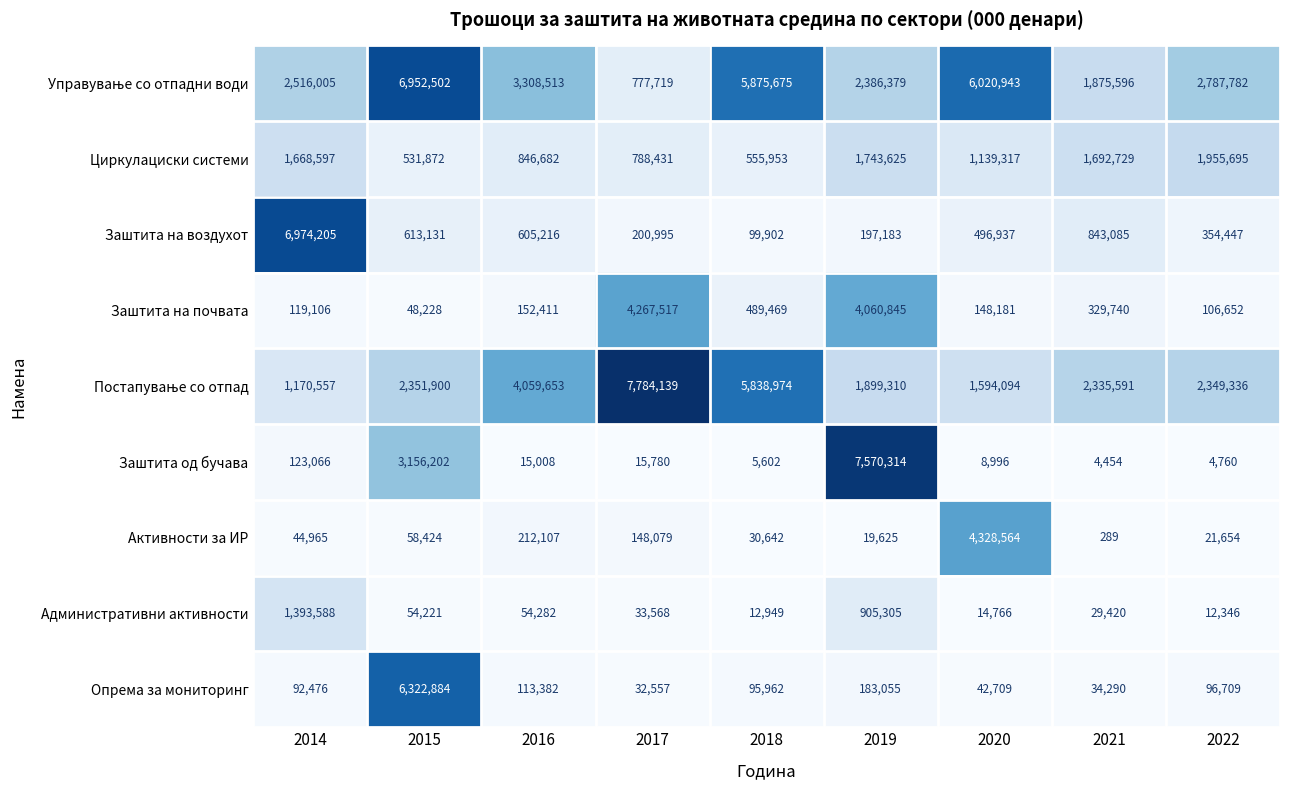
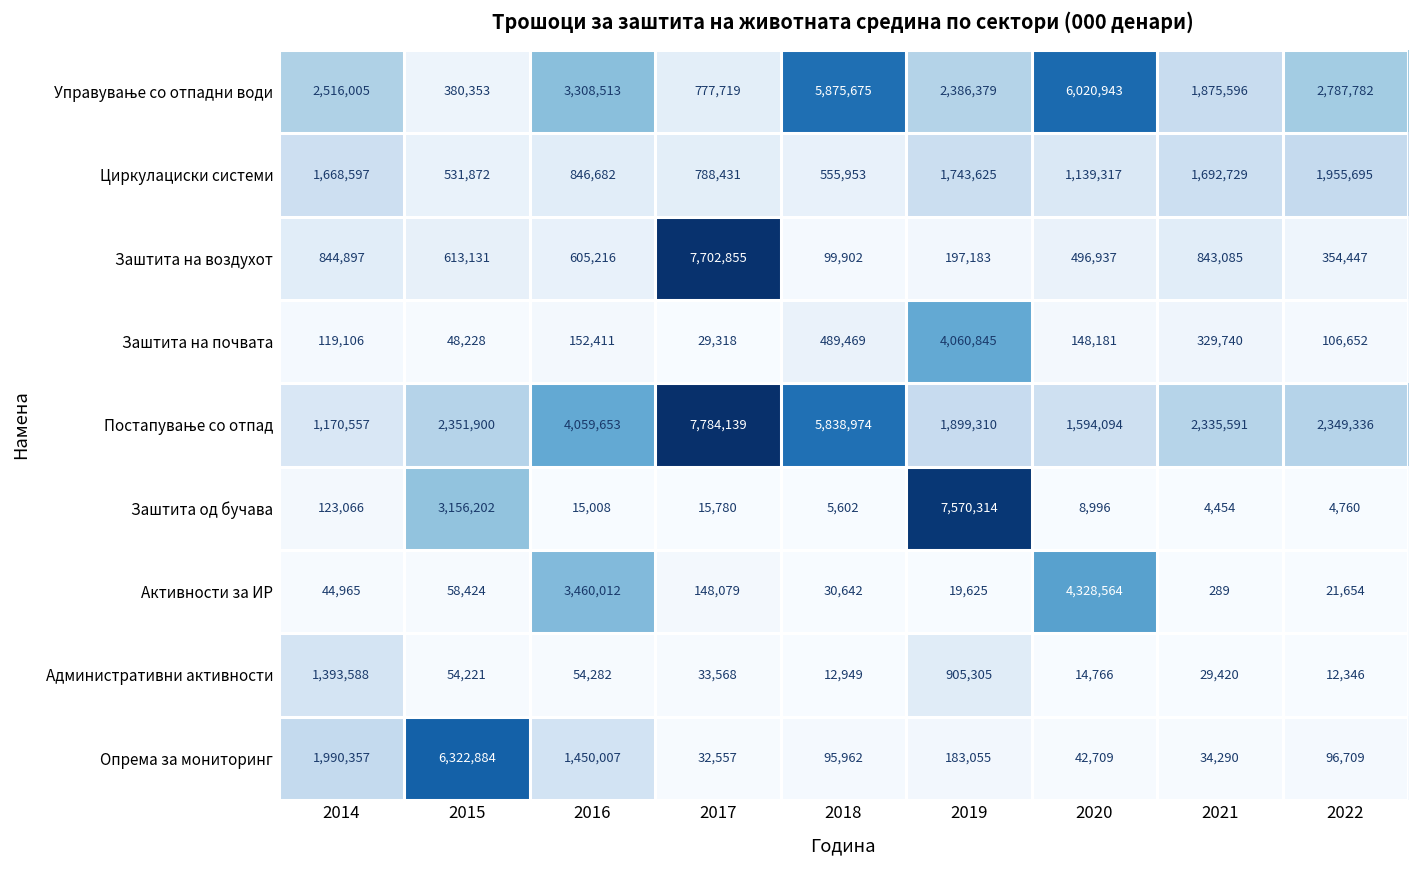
  {
    "Управување со отпадни води": {
      "2014": "2,516,005",
-     "2015": "6,952,502",
+     "2015": "380,353",
      "2016": "3,308,513",
      "2017": "777,719",
      "2018": "5,875,675",
      "2019": "2,386,379",
      "2020": "6,020,943",
      "2021": "1,875,596",
      "2022": "2,787,782"
    },
    "Циркулациски системи": {
      "2014": "1,668,597",
      "2015": "531,872",
      "2016": "846,682",
      "2017": "788,431",
      "2018": "555,953",
      "2019": "1,743,625",
      "2020": "1,139,317",
      "2021": "1,692,729",
      "2022": "1,955,695"
    },
    "Заштита на воздухот": {
-     "2014": "6,974,205",
+     "2014": "844,897",
      "2015": "613,131",
      "2016": "605,216",
-     "2017": "200,995",
+     "2017": "7,702,855",
      "2018": "99,902",
      "2019": "197,183",
      "2020": "496,937",
      "2021": "843,085",
      "2022": "354,447"
    },
    "Заштита на почвата": {
      "2014": "119,106",
      "2015": "48,228",
      "2016": "152,411",
-     "2017": "4,267,517",
+     "2017": "29,318",
      "2018": "489,469",
      "2019": "4,060,845",
      "2020": "148,181",
      "2021": "329,740",
      "2022": "106,652"
    },
    "Постапување со отпад": {
      "2014": "1,170,557",
      "2015": "2,351,900",
      "2016": "4,059,653",
      "2017": "7,784,139",
      "2018": "5,838,974",
      "2019": "1,899,310",
      "2020": "1,594,094",
      "2021": "2,335,591",
      "2022": "2,349,336"
    },
    "Заштита од бучава": {
      "2014": "123,066",
      "2015": "3,156,202",
      "2016": "15,008",
      "2017": "15,780",
      "2018": "5,602",
      "2019": "7,570,314",
      "2020": "8,996",
      "2021": "4,454",
      "2022": "4,760"
    },
    "Активности за ИР": {
      "2014": "44,965",
      "2015": "58,424",
-     "2016": "212,107",
+     "2016": "3,460,012",
      "2017": "148,079",
      "2018": "30,642",
      "2019": "19,625",
      "2020": "4,328,564",
      "2021": "289",
      "2022": "21,654"
    },
    "Административни активности": {
      "2014": "1,393,588",
      "2015": "54,221",
      "2016": "54,282",
      "2017": "33,568",
      "2018": "12,949",
      "2019": "905,305",
      "2020": "14,766",
      "2021": "29,420",
      "2022": "12,346"
    },
    "Опрема за мониторинг": {
-     "2014": "92,476",
+     "2014": "1,990,357",
      "2015": "6,322,884",
-     "2016": "113,382",
+     "2016": "1,450,007",
      "2017": "32,557",
      "2018": "95,962",
      "2019": "183,055",
      "2020": "42,709",
      "2021": "34,290",
      "2022": "96,709"
    }
  }
